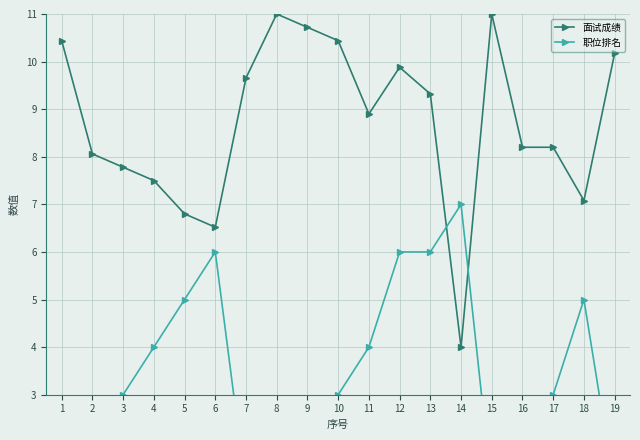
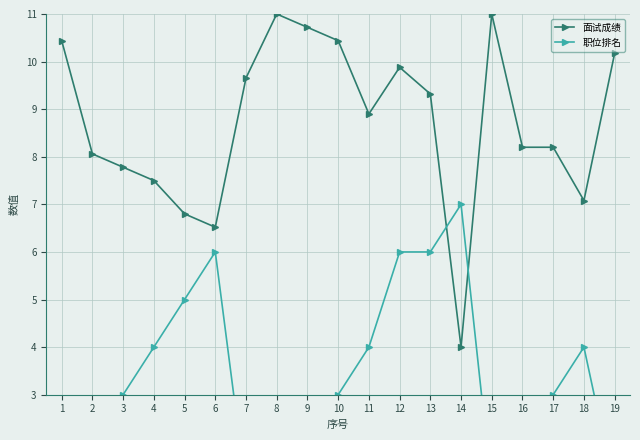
  {
    "面试成绩": {
      "1": 10.4,
      "2": 8.1,
      "3": 7.8,
      "4": 7.5,
      "5": 6.8,
      "6": 6.5,
      "7": 9.7,
      "8": 11,
      "9": 10.7,
      "10": 10.4,
      "11": 8.9,
      "12": 9.9,
      "13": 9.3,
      "14": 4,
      "15": 11,
      "16": 8.2,
      "17": 8.2,
      "18": 7.1,
      "19": 10.2
    },
    "职位排名": {
      "3": 3,
      "4": 4,
      "5": 5,
      "6": 6,
      "10": 3,
      "11": 4,
      "12": 6,
      "13": 6,
      "14": 7,
      "17": 3,
-     "18": 5
+     "18": 4
    }
  }
